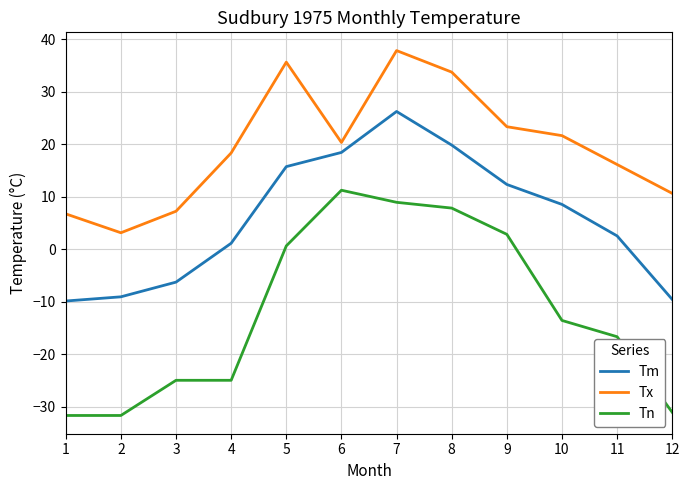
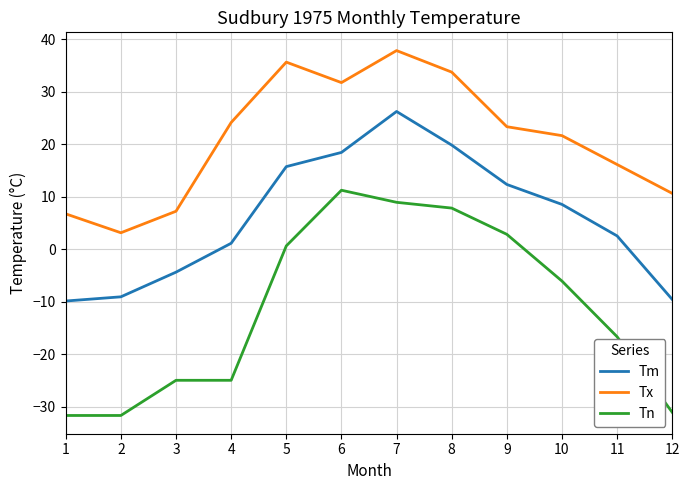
  {
    "Tm": {
      "1": -10,
      "2": -9,
-     "3": -6,
+     "3": -4,
      "4": 1,
      "5": 16,
      "6": 18,
      "7": 26,
      "8": 20,
      "9": 12,
      "10": 9,
      "11": 3,
      "12": -10
    },
    "Tx": {
      "1": 7,
      "2": 3,
      "3": 7,
-     "4": 18,
+     "4": 24,
      "5": 36,
-     "6": 20,
+     "6": 32,
      "7": 38,
      "8": 34,
      "9": 23,
      "10": 22,
      "11": 16,
      "12": 11
    },
    "Tn": {
      "1": -32,
      "2": -32,
      "3": -25,
      "4": -25,
      "5": 1,
      "6": 11,
      "7": 9,
      "8": 8,
      "9": 3,
-     "10": -14,
+     "10": -6,
      "11": -17,
      "12": -31
    }
  }
